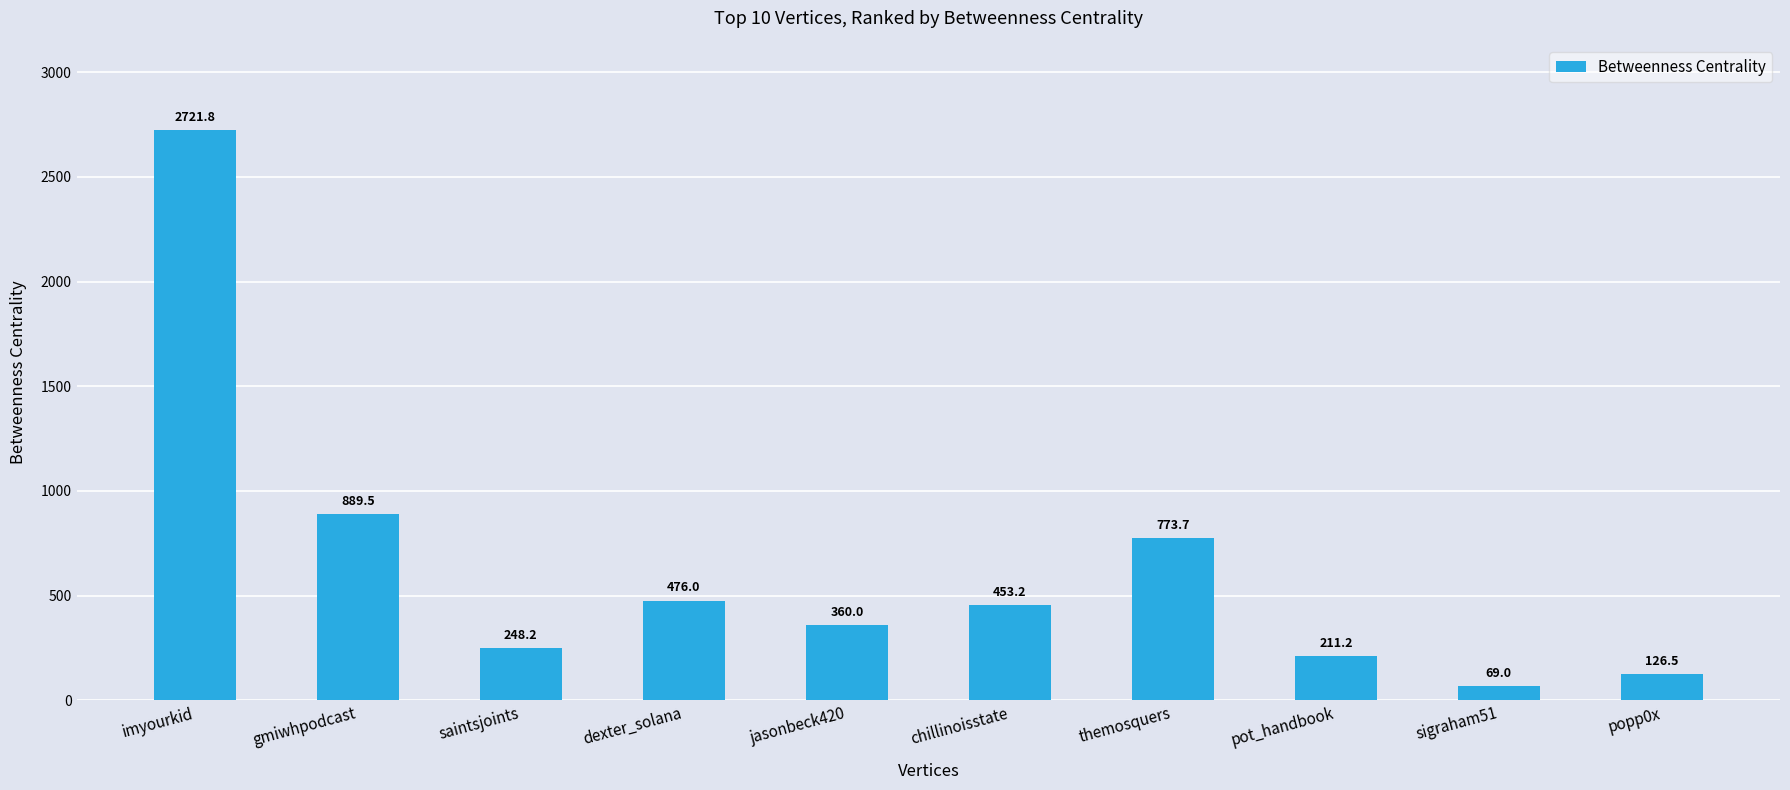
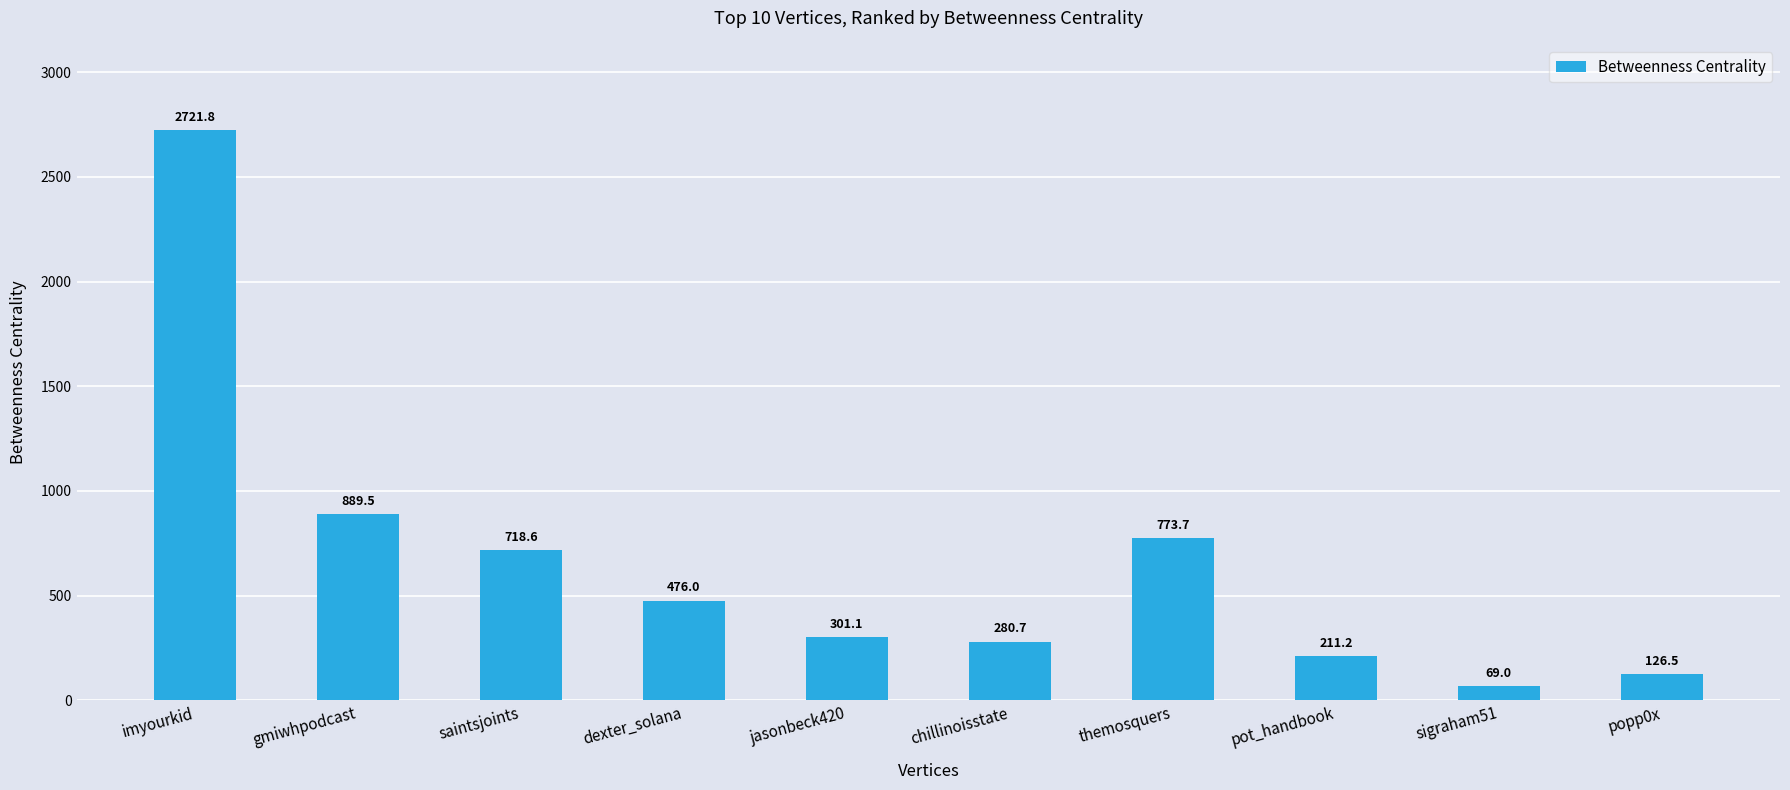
  {
    "imyourkid": 2721.8,
    "gmiwhpodcast": 889.5,
-   "saintsjoints": 248.2,
+   "saintsjoints": 718.6,
    "dexter_solana": 476.0,
-   "jasonbeck420": 360.0,
-   "chillinoisstate": 453.2,
+   "jasonbeck420": 301.1,
+   "chillinoisstate": 280.7,
    "themosquers": 773.7,
    "pot_handbook": 211.2,
    "sigraham51": 69.0,
    "popp0x": 126.5
  }
